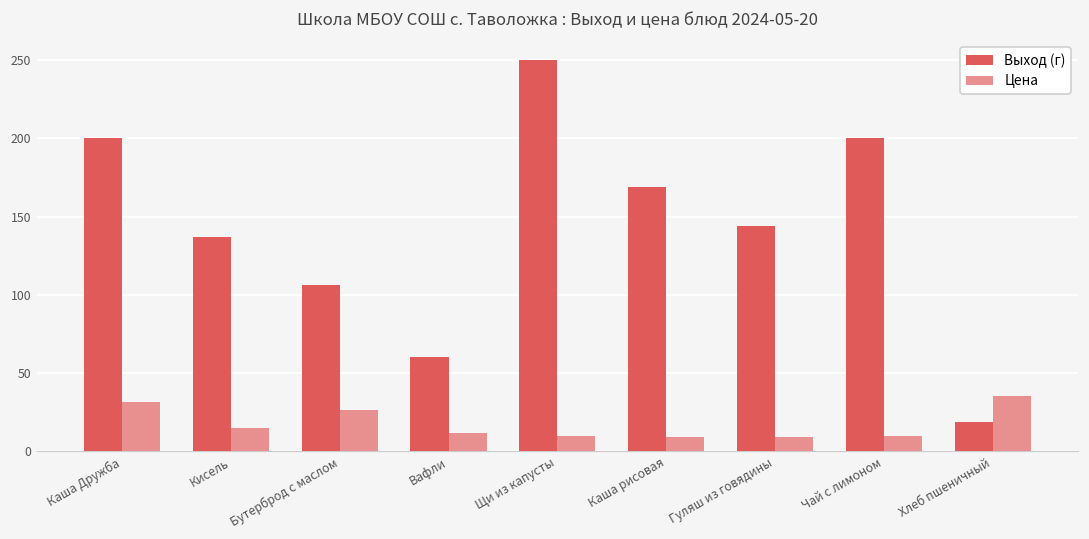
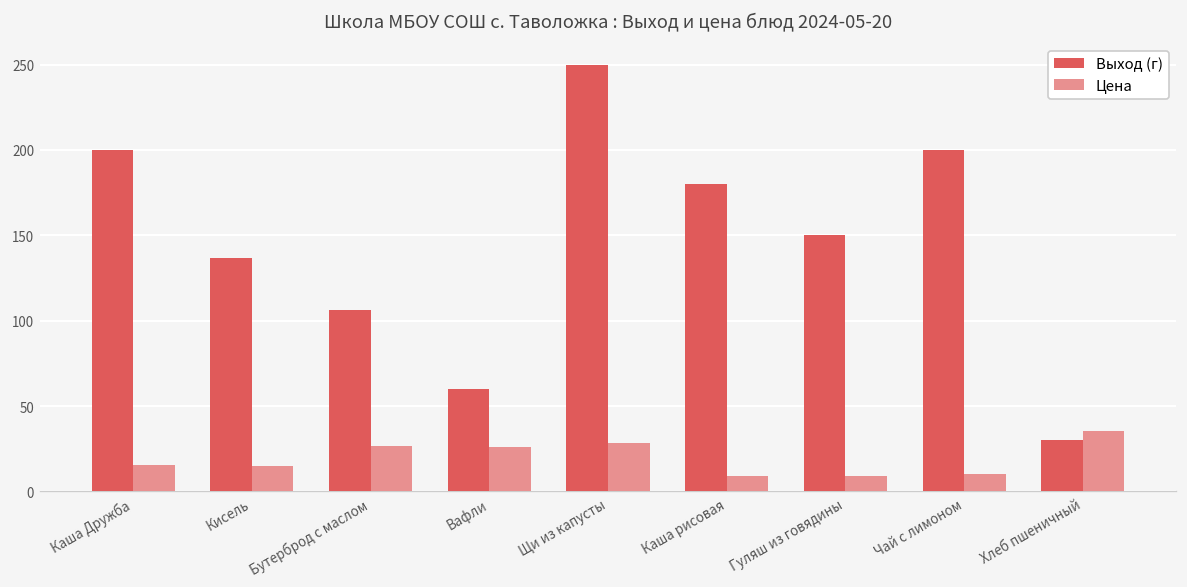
  {
    "Выход (г)": {
      "Каша Дружба": 200,
      "Кисель": 137,
      "Бутерброд с маслом": 106,
      "Вафли": 60,
      "Щи из капусты": 250,
-     "Каша рисовая": 169,
-     "Гуляш из говядины": 144,
+     "Каша рисовая": 180,
+     "Гуляш из говядины": 150,
      "Чай с лимоном": 200,
-     "Хлеб пшеничный": 19
+     "Хлеб пшеничный": 30
    },
    "Цена": {
-     "Каша Дружба": 32,
+     "Каша Дружба": 15,
      "Кисель": 15,
      "Бутерброд с маслом": 26,
-     "Вафли": 12,
-     "Щи из капусты": 10,
+     "Вафли": 26,
+     "Щи из капусты": 29,
      "Каша рисовая": 9,
      "Гуляш из говядины": 9,
      "Чай с лимоном": 10,
      "Хлеб пшеничный": 35
    }
  }
